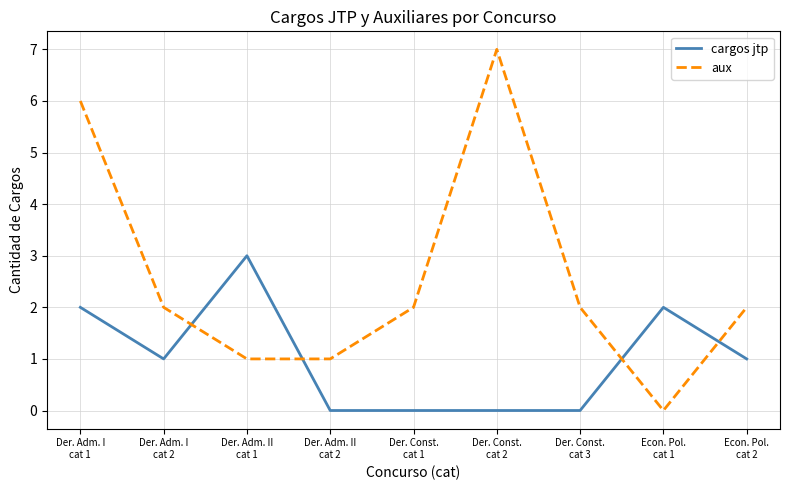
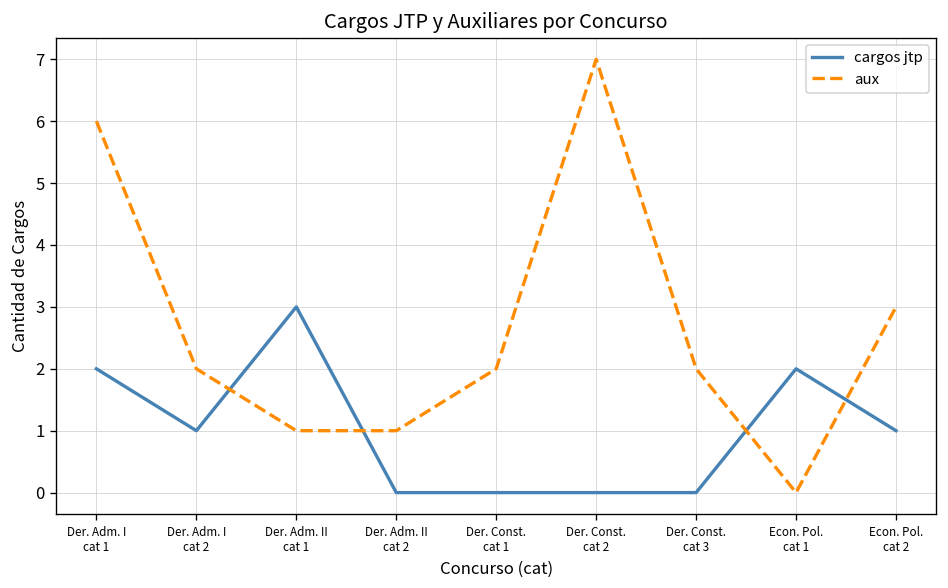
  {
    "cargos jtp": {
      "Der. Adm. I cat 1": 2,
      "Der. Adm. I cat 2": 1,
      "Der. Adm. II cat 1": 3,
      "Der. Adm. II cat 2": 0,
      "Der. Const. cat 1": 0,
      "Der. Const. cat 2": 0,
      "Der. Const. cat 3": 0,
      "Econ. Pol. cat 1": 2,
      "Econ. Pol. cat 2": 1
    },
    "aux": {
      "Der. Adm. I cat 1": 6,
      "Der. Adm. I cat 2": 2,
      "Der. Adm. II cat 1": 1,
      "Der. Adm. II cat 2": 1,
      "Der. Const. cat 1": 2,
      "Der. Const. cat 2": 7,
      "Der. Const. cat 3": 2,
      "Econ. Pol. cat 1": 0,
-     "Econ. Pol. cat 2": 2
+     "Econ. Pol. cat 2": 3
    }
  }
